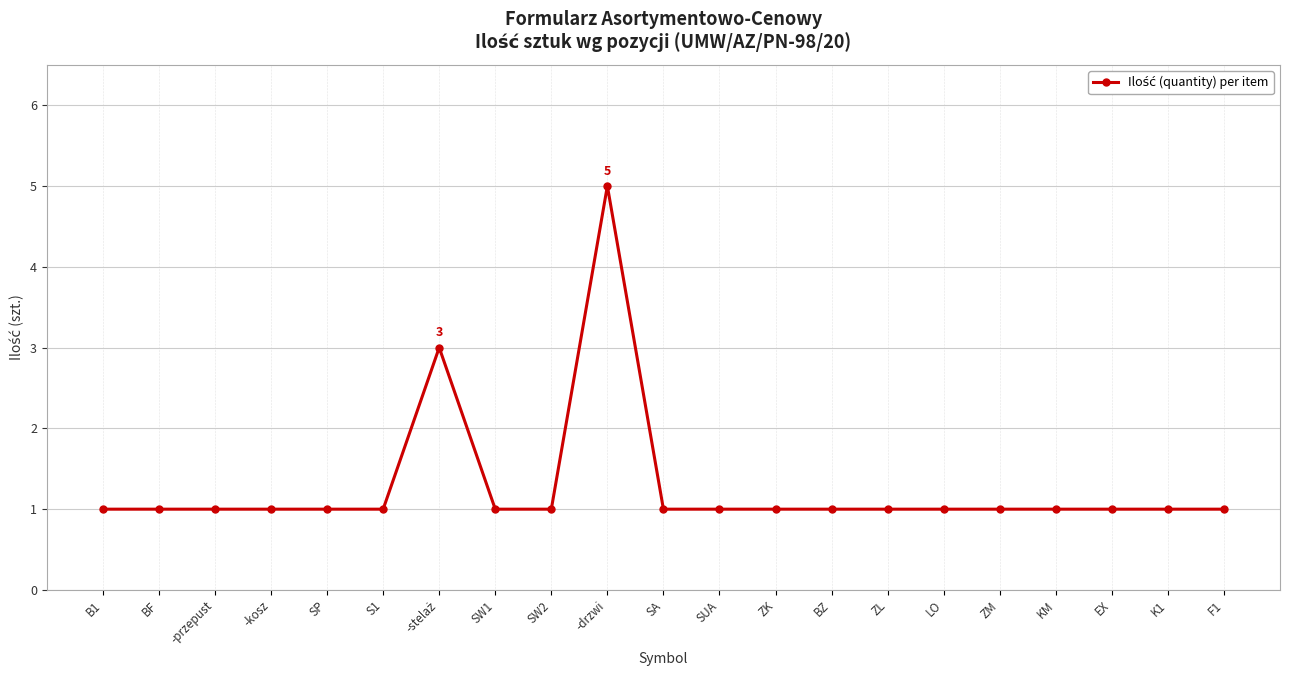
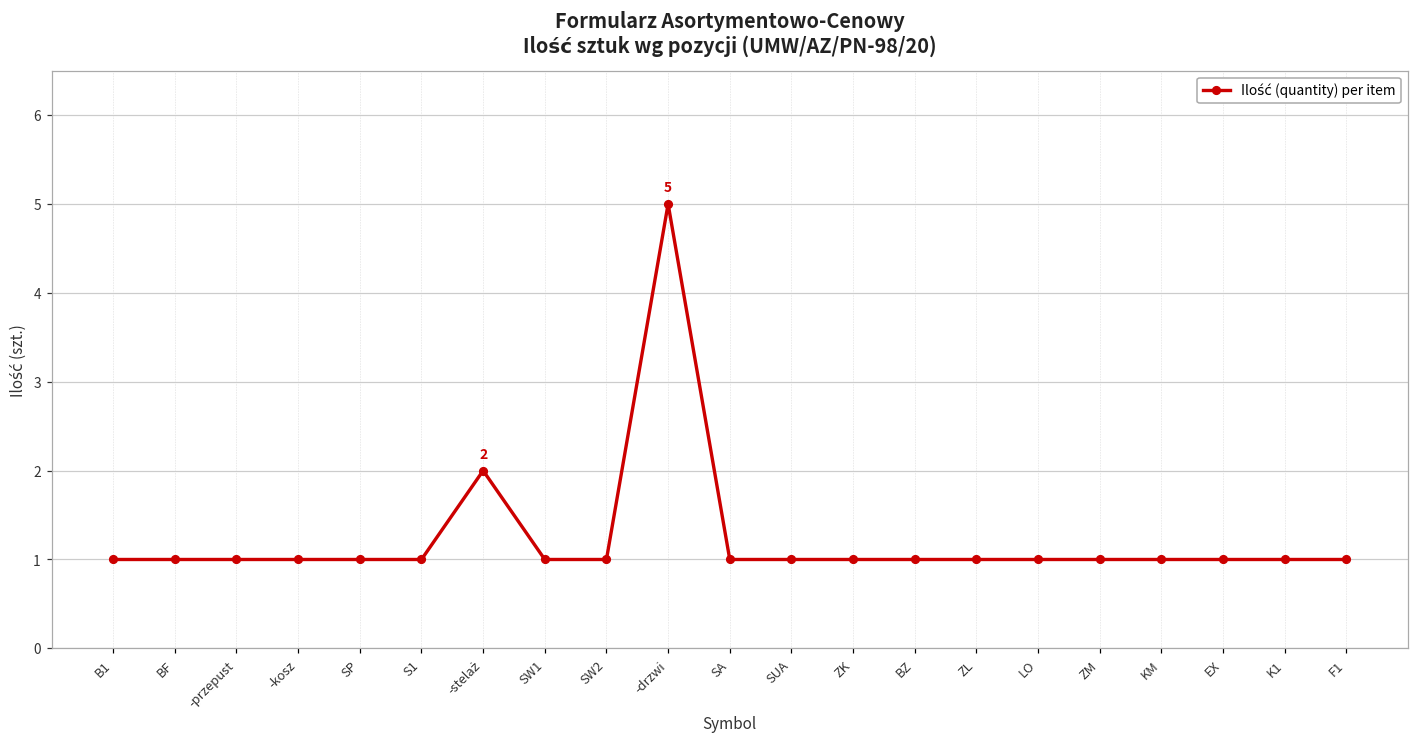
  {
-   "-stelaż": 3,
+   "-stelaż": 2,
    "-drzwi": 5
  }
